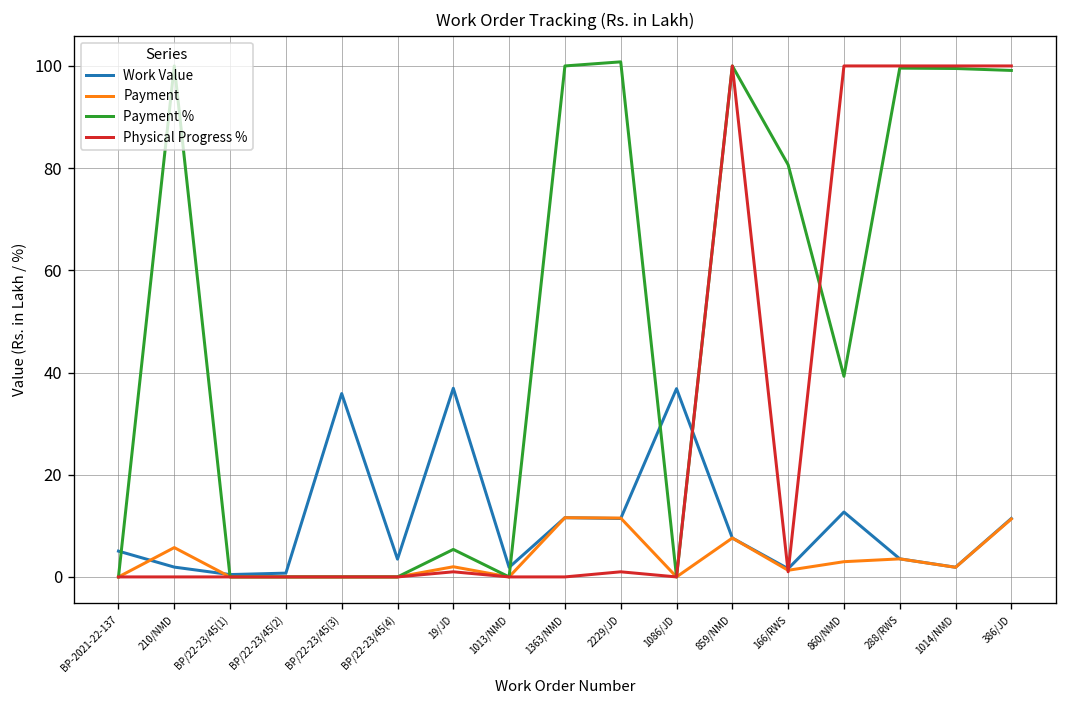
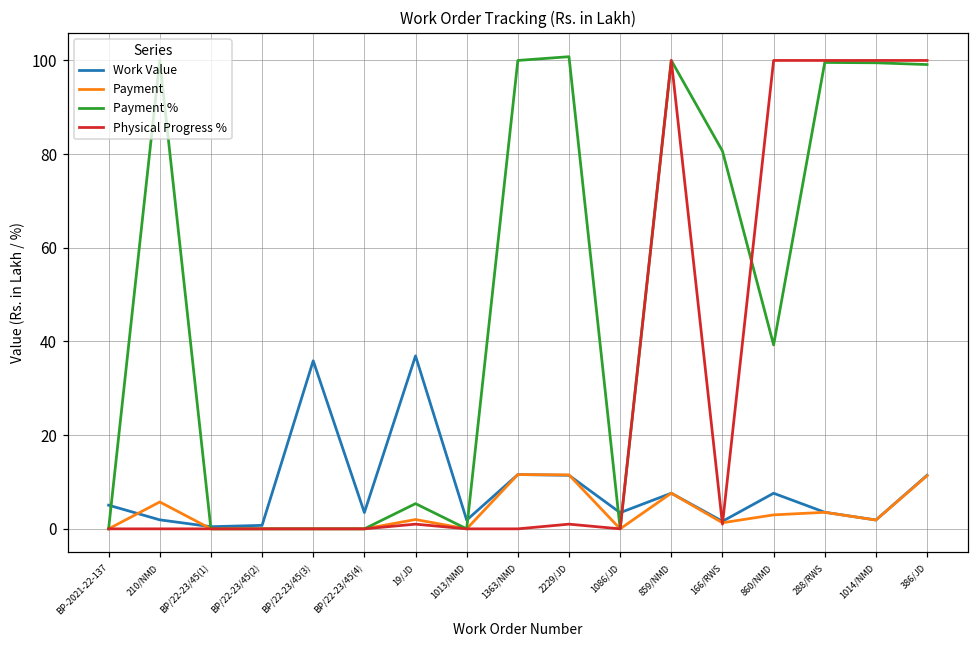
  {
    "Work Value": {
      "BP-2021-22-137": 5,
      "210/NMD": 2,
      "BP/22-23/45(2)": 1,
      "BP/22-23/45(3)": 36,
      "BP/22-23/45(4)": 3,
      "19/JD": 37,
      "1013/NMD": 2,
-     "1086/JD": 37,
-     "860/NMD": 13
+     "1086/JD": 3,
+     "860/NMD": 8
    },
    "Payment": {
      "210/NMD": 6,
      "19/JD": 2,
      "860/NMD": 3
    },
    "Payment %": {
      "19/JD": 5,
      "1363/NMD": 100,
      "2229/JD": 101,
      "166/RWS": 81,
      "860/NMD": 39,
      "386/JD": 99
    },
    "Physical Progress %": {
      "210/NMD": 0,
      "19/JD": 1,
      "1363/NMD": 0,
      "2229/JD": 1,
      "860/NMD": 100,
      "386/JD": 100
    }
  }
